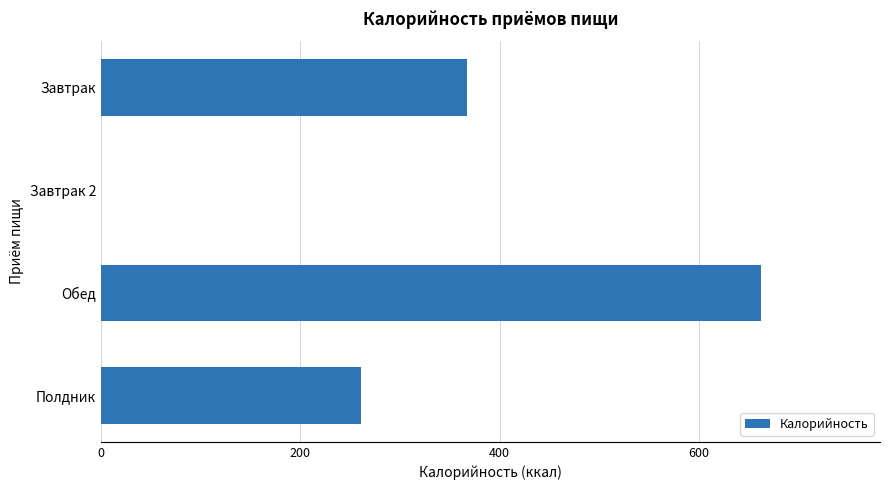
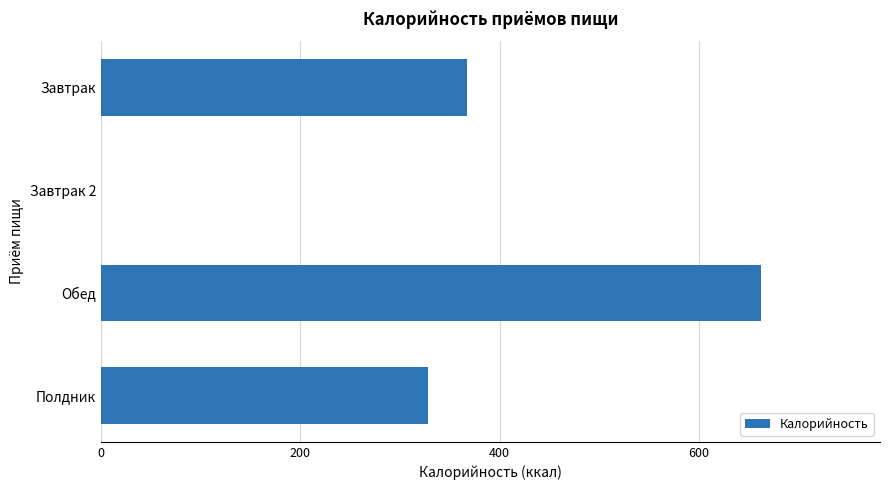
  {
    "Завтрак": 370,
    "Завтрак 2": 0,
    "Обед": 660,
-   "Полдник": 260
+   "Полдник": 330
  }
